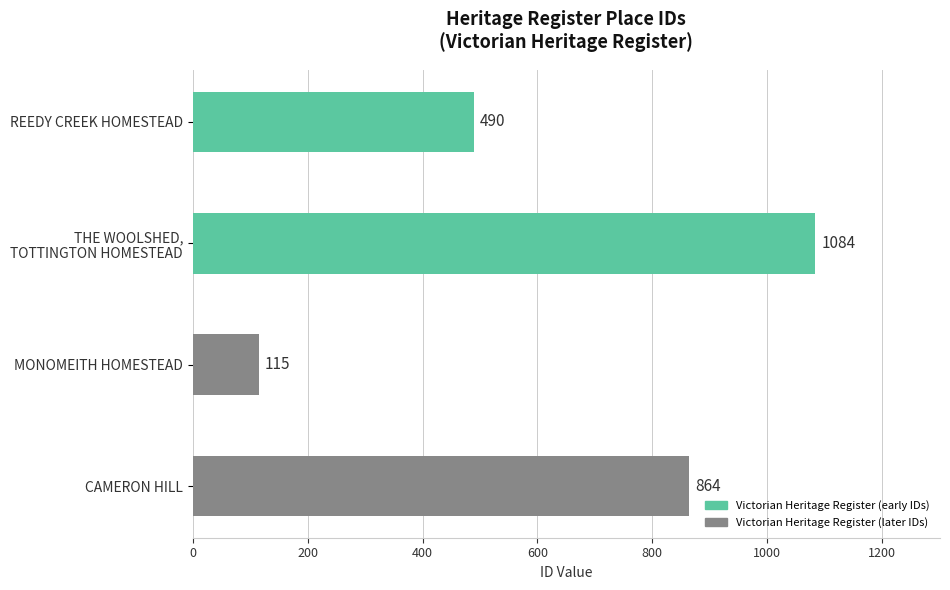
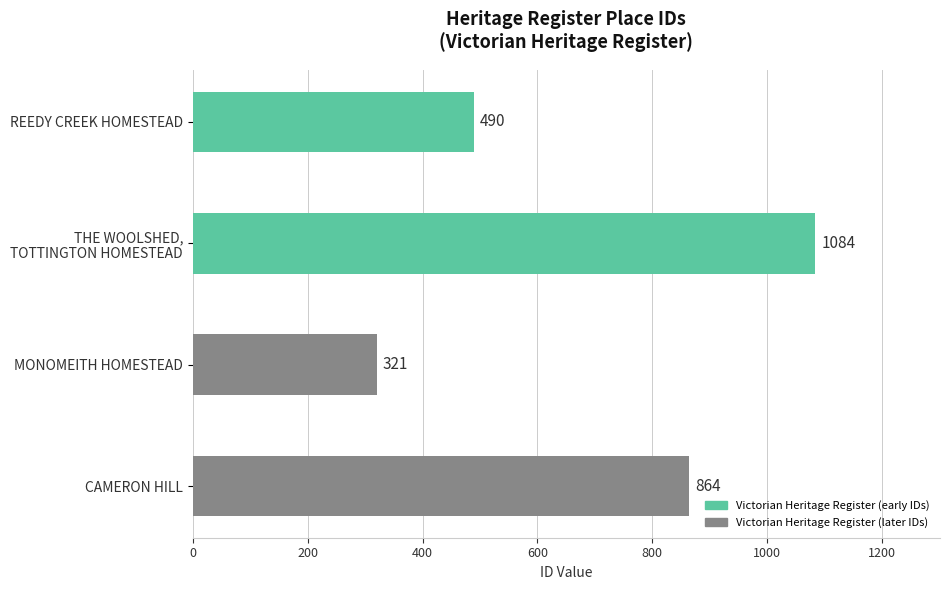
  {
    "REEDY CREEK HOMESTEAD": 490,
    "THE WOOLSHED, TOTTINGTON HOMESTEAD": 1084,
-   "MONOMEITH HOMESTEAD": 115,
+   "MONOMEITH HOMESTEAD": 321,
    "CAMERON HILL": 864
  }
